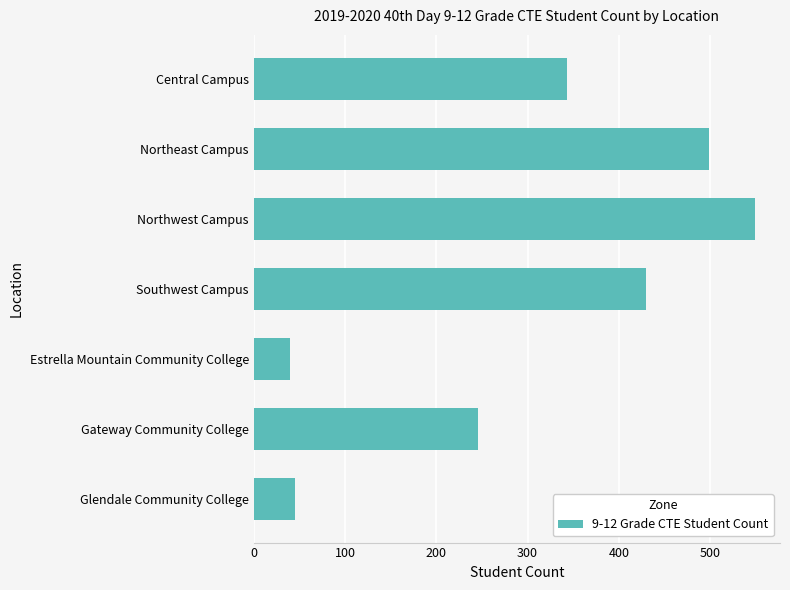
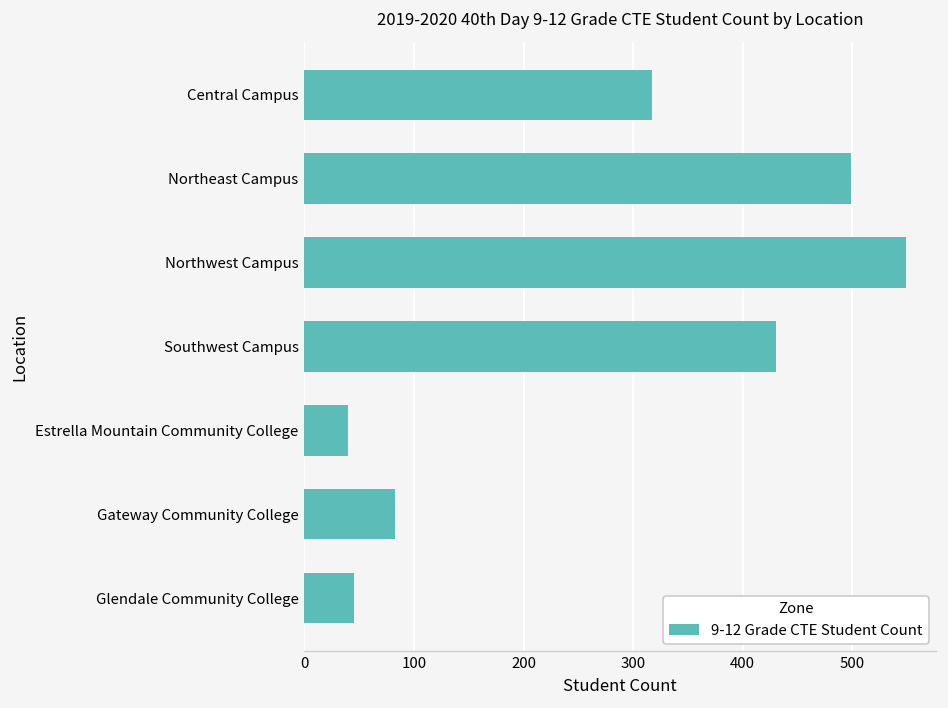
  {
-   "Central Campus": 340,
+   "Central Campus": 320,
    "Northeast Campus": 500,
    "Northwest Campus": 550,
    "Southwest Campus": 430,
    "Estrella Mountain Community College": 40,
-   "Gateway Community College": 250,
+   "Gateway Community College": 80,
    "Glendale Community College": 50
  }
